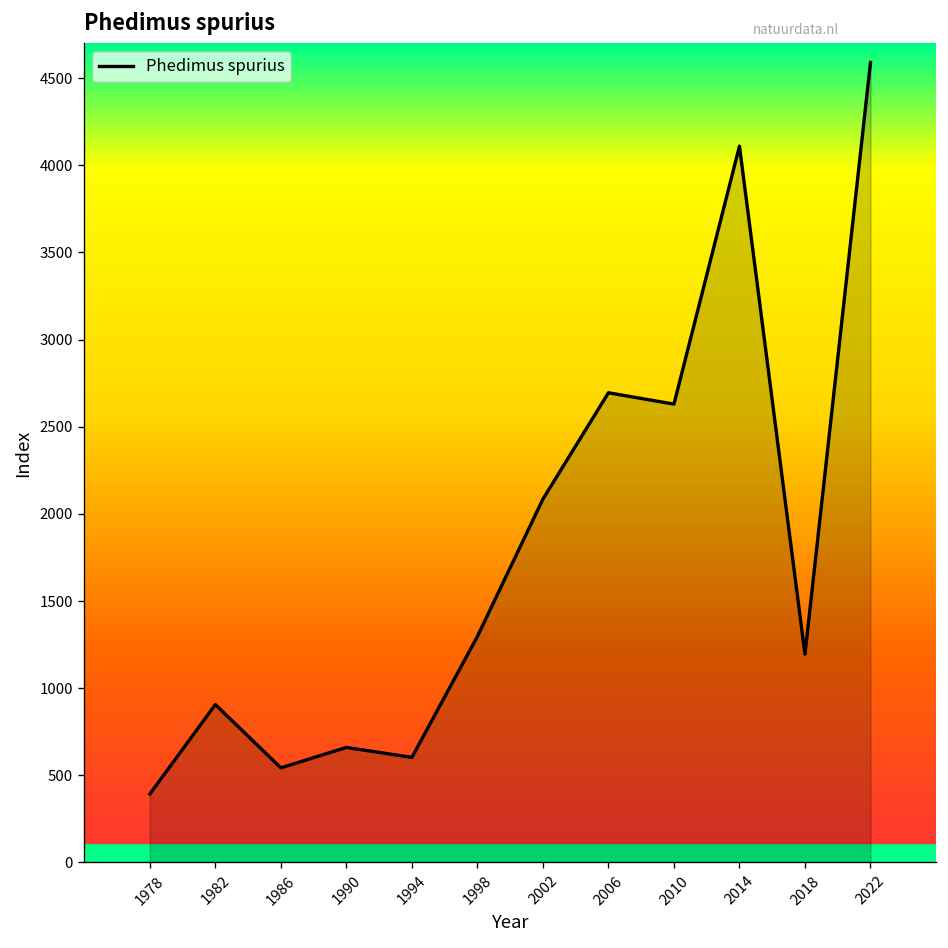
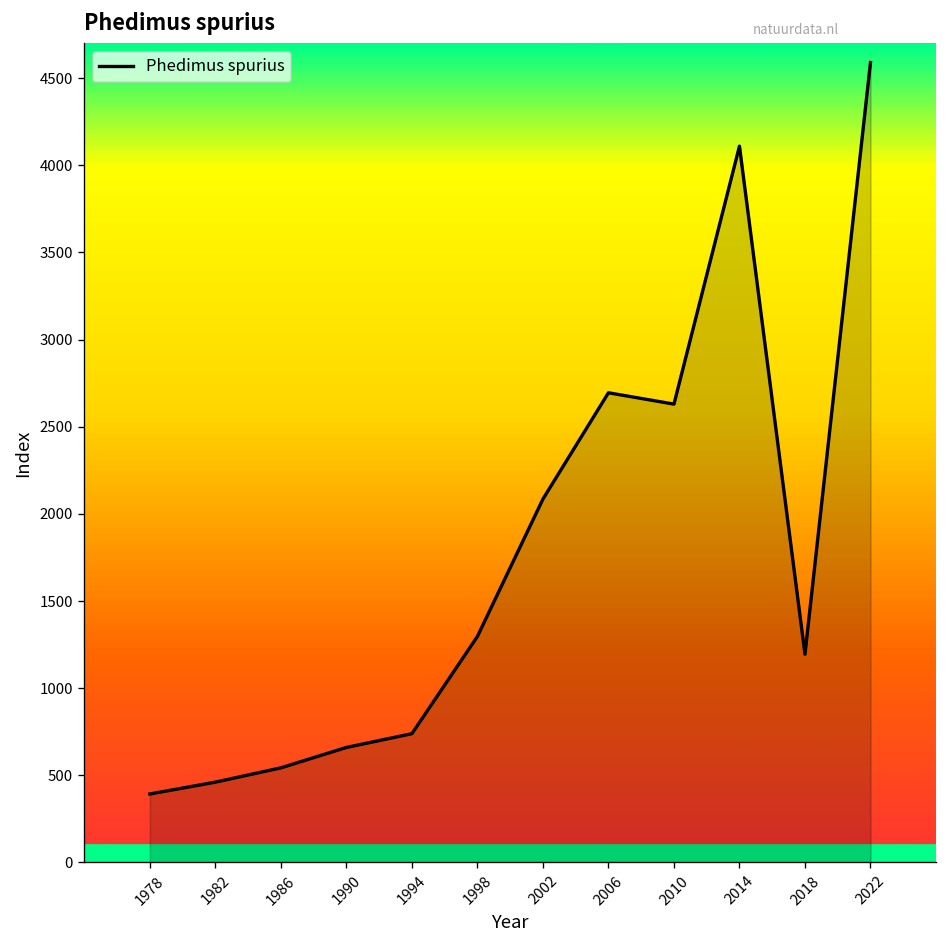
  {
    "1978": 390,
-   "1982": 910,
+   "1982": 460,
    "1986": 540,
    "1990": 660,
-   "1994": 600,
+   "1994": 740,
    "1998": 1300,
    "2002": 2090,
    "2006": 2700,
    "2010": 2630,
    "2014": 4110,
    "2018": 1200,
    "2022": 4590
  }
